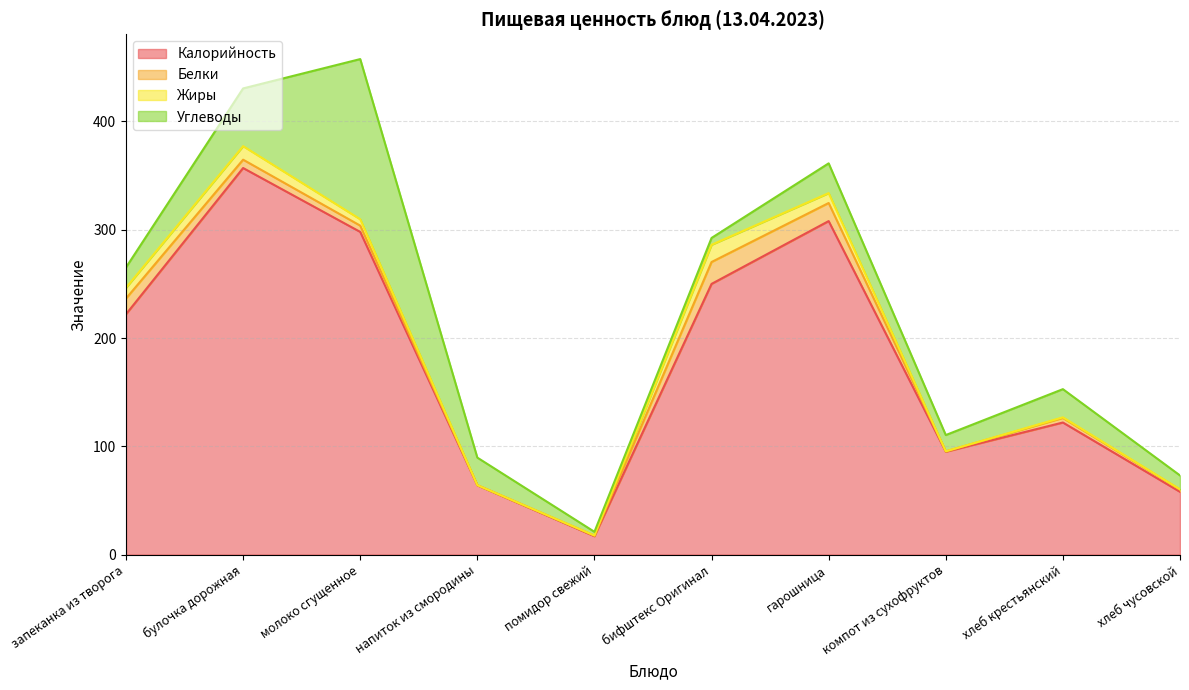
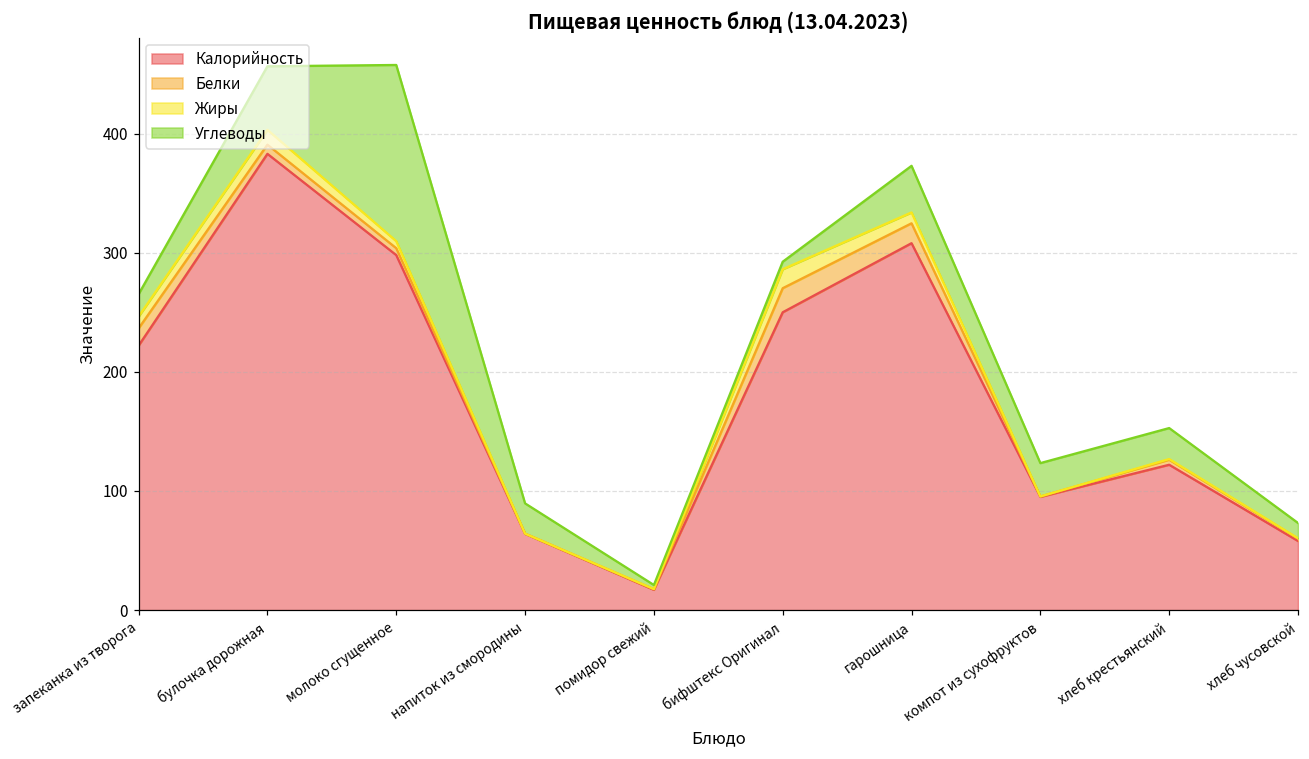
  {
    "Калорийность": {
      "запеканка из творога": 222,
-     "булочка дорожная": 357,
+     "булочка дорожная": 383,
      "молоко сгущенное": 298,
      "бифштекс Оригинал": 250,
      "гарошница": 308,
      "хлеб крестьянский": 122
    },
    "Углеводы": {
      "запеканка из творога": 19,
      "молоко сгущенное": 148,
      "напиток из смородины": 25,
      "помидор свежий": 3,
      "бифштекс Оригинал": 6,
-     "гарошница": 28,
-     "компот из сухофруктов": 15,
+     "гарошница": 39,
+     "компот из сухофруктов": 28,
      "хлеб крестьянский": 26,
      "хлеб чусовской": 13
    }
  }
